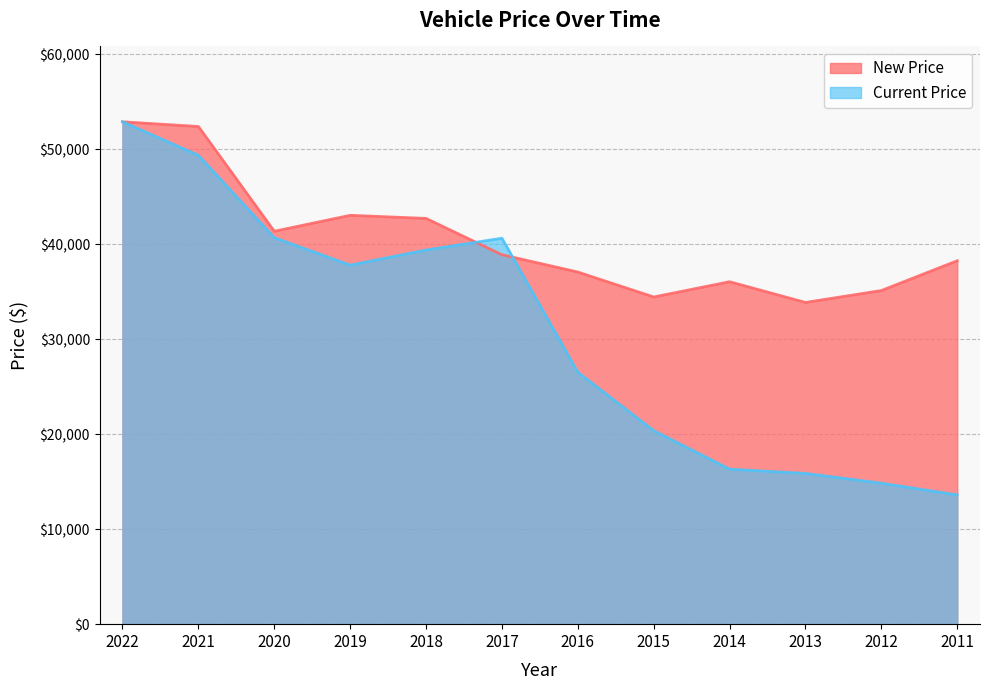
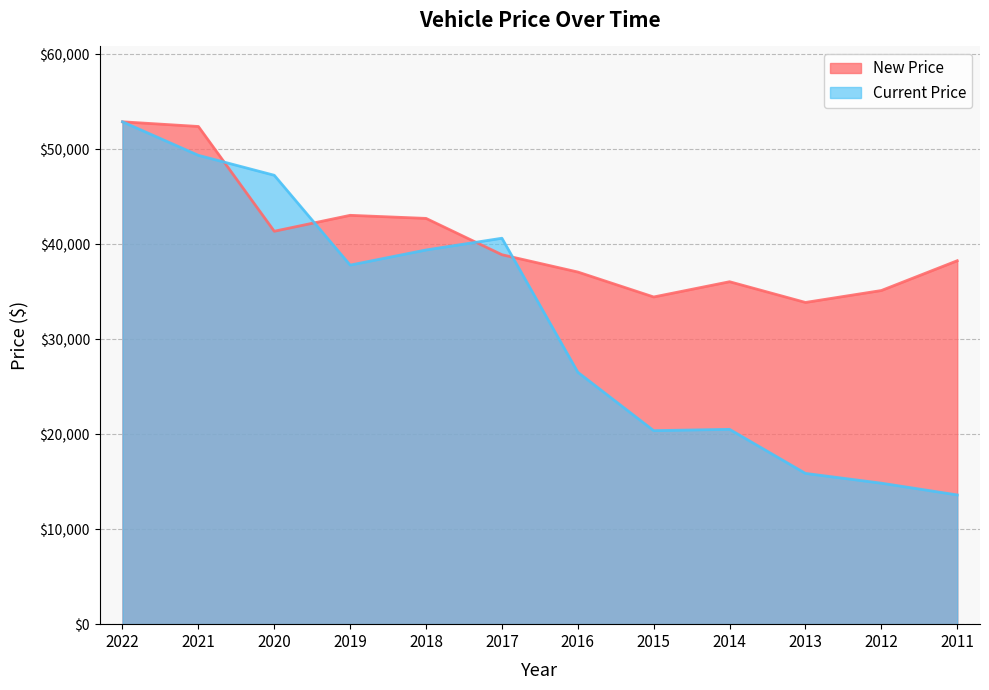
  {
    "New Price": {
      "2021": "$52,000",
      "2020": "$41,000",
      "2019": "$43,000",
      "2018": "$43,000",
      "2017": "$39,000",
      "2016": "$37,000",
      "2015": "$34,000",
      "2014": "$36,000",
      "2013": "$34,000",
      "2012": "$35,000",
      "2011": "$38,000"
    },
    "Current Price": {
      "2021": "$49,000",
-     "2020": "$41,000",
+     "2020": "$47,000",
      "2019": "$38,000",
      "2018": "$39,000",
      "2017": "$41,000",
      "2016": "$27,000",
      "2015": "$20,000",
-     "2014": "$16,000",
+     "2014": "$21,000",
      "2013": "$16,000",
      "2012": "$15,000",
      "2011": "$14,000"
    }
  }
